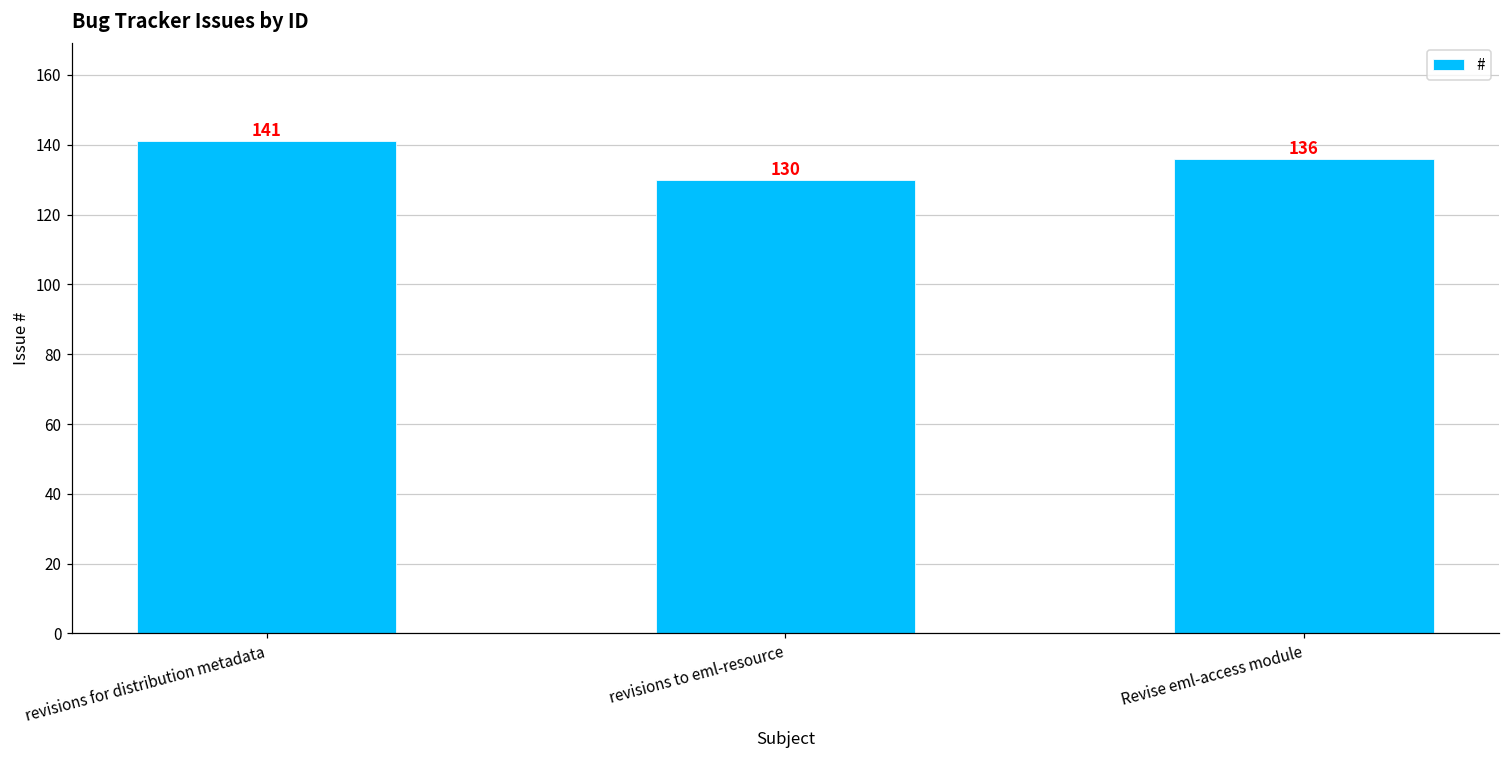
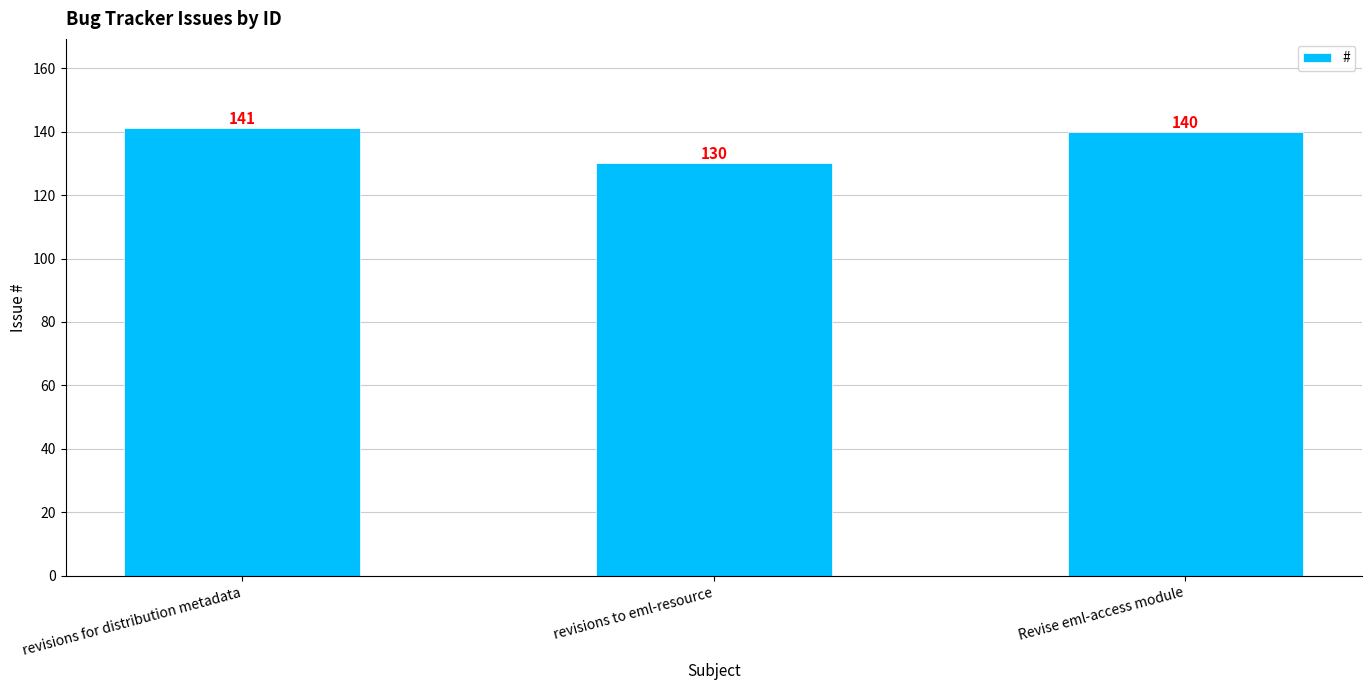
  {
    "revisions for distribution metadata": 141,
    "revisions to eml-resource": 130,
-   "Revise eml-access module": 136
+   "Revise eml-access module": 140
  }
